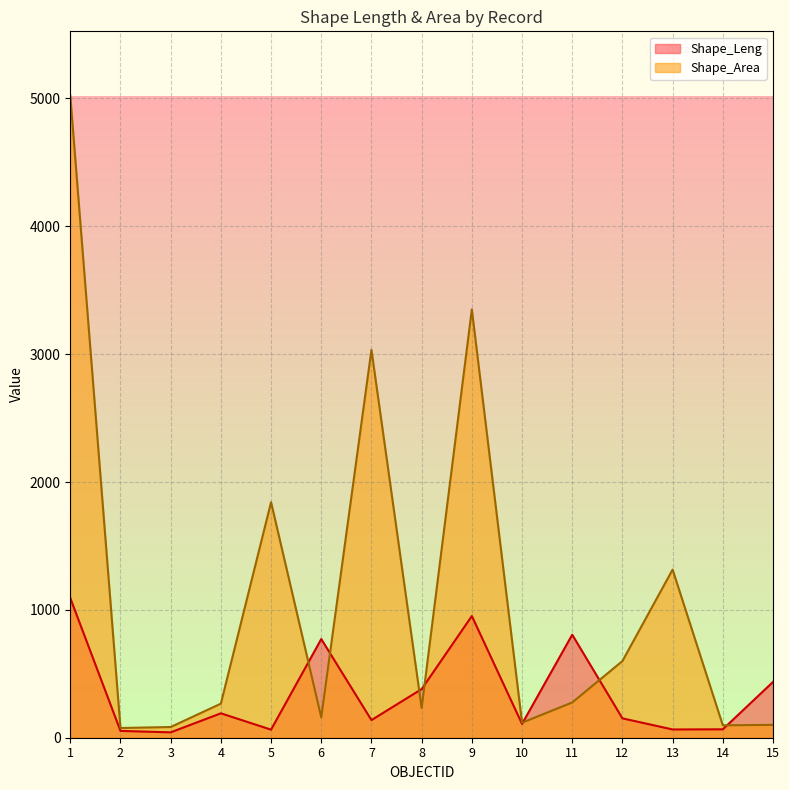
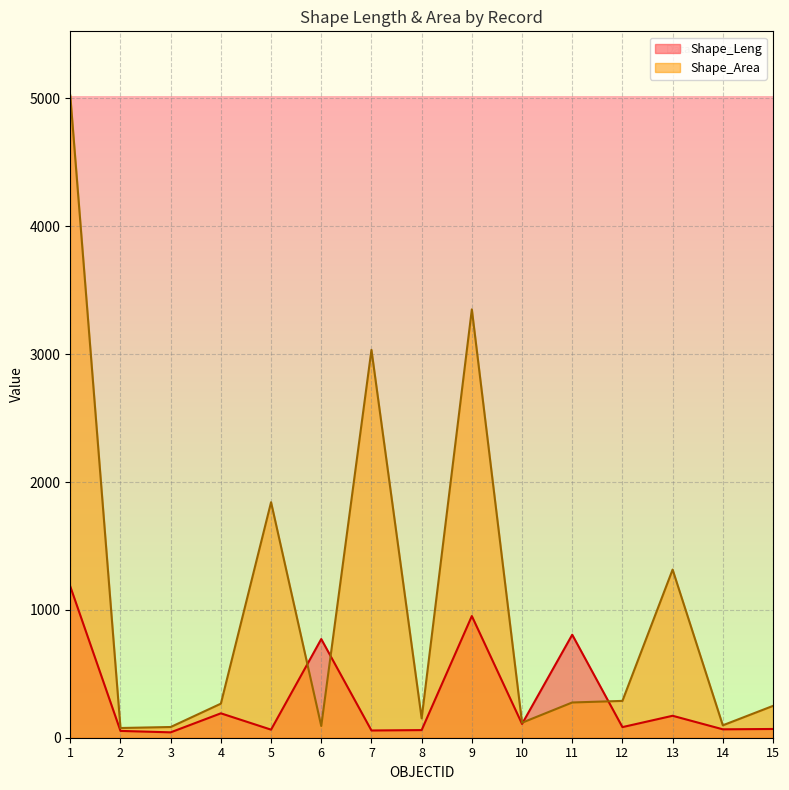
  {
    "Shape_Leng": {
-     "1": 1090,
+     "1": 1180,
      "2": 50,
      "3": 40,
      "4": 190,
      "5": 60,
      "6": 770,
-     "7": 140,
-     "8": 380,
+     "7": 60,
+     "8": 60,
      "9": 950,
      "11": 810,
-     "12": 150,
-     "13": 60,
+     "12": 80,
+     "13": 170,
      "14": 70,
-     "15": 440
+     "15": 70
    },
    "Shape_Area": {
      "1": 5020,
      "2": 80,
      "3": 80,
      "4": 270,
      "5": 1840,
-     "6": 160,
+     "6": 90,
      "7": 3030,
-     "8": 230,
+     "8": 150,
      "9": 3350,
      "11": 280,
-     "12": 600,
+     "12": 290,
      "13": 1320,
      "14": 100,
-     "15": 100
+     "15": 250
    }
  }
